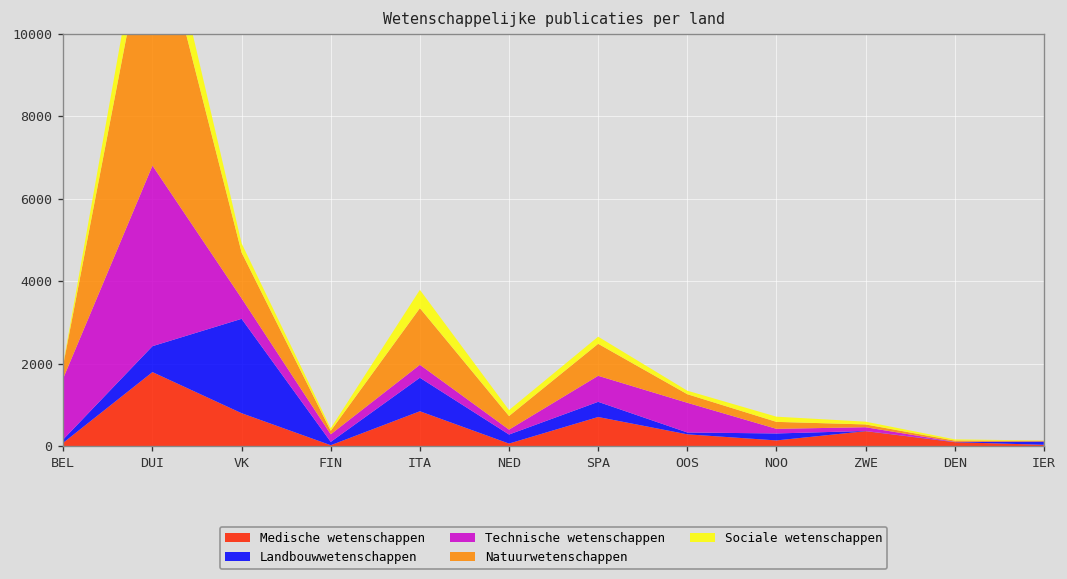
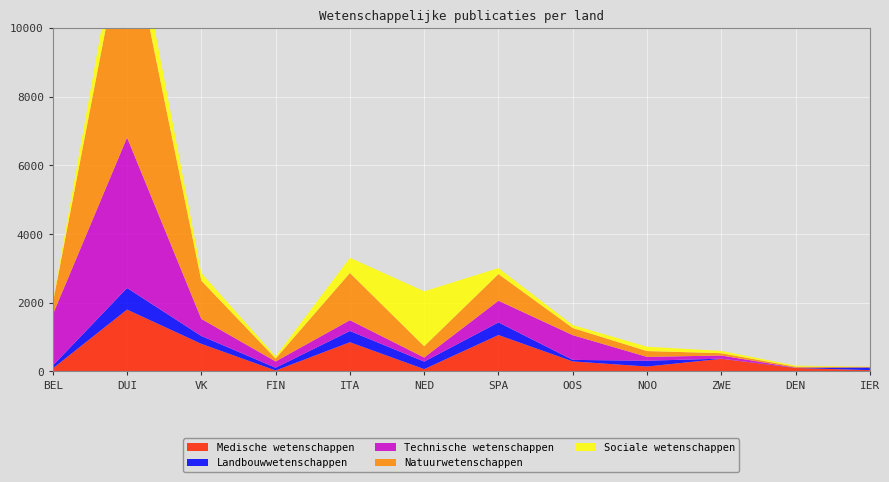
  {
    "Medische wetenschappen": {
      "BEL": 100,
      "DUI": 1800,
      "VK": 800,
      "ITA": 800,
-     "SPA": 700,
+     "SPA": 1100,
      "NOO": 100
    },
    "Landbouwwetenschappen": {
      "BEL": 100,
      "DUI": 600,
-     "VK": 2300,
+     "VK": 200,
      "FIN": 100,
-     "ITA": 800,
+     "ITA": 300,
      "NED": 200,
      "SPA": 400,
      "NOO": 200
    },
    "Technische wetenschappen": {
      "BEL": 1500,
      "DUI": 4400,
      "VK": 500,
      "FIN": 200,
      "ITA": 300,
      "NED": 100,
      "SPA": 600,
      "OOS": 700,
      "NOO": 100
    },
    "Natuurwetenschappen": {
      "VK": 1100,
      "ITA": 1400,
      "NED": 300,
      "SPA": 800,
      "OOS": 200,
      "NOO": 200
    },
    "Sociale wetenschappen": {
      "VK": 200,
      "ITA": 400,
-     "NED": 100,
+     "NED": 1600,
      "SPA": 200,
      "OOS": 100,
      "NOO": 100
    }
  }
